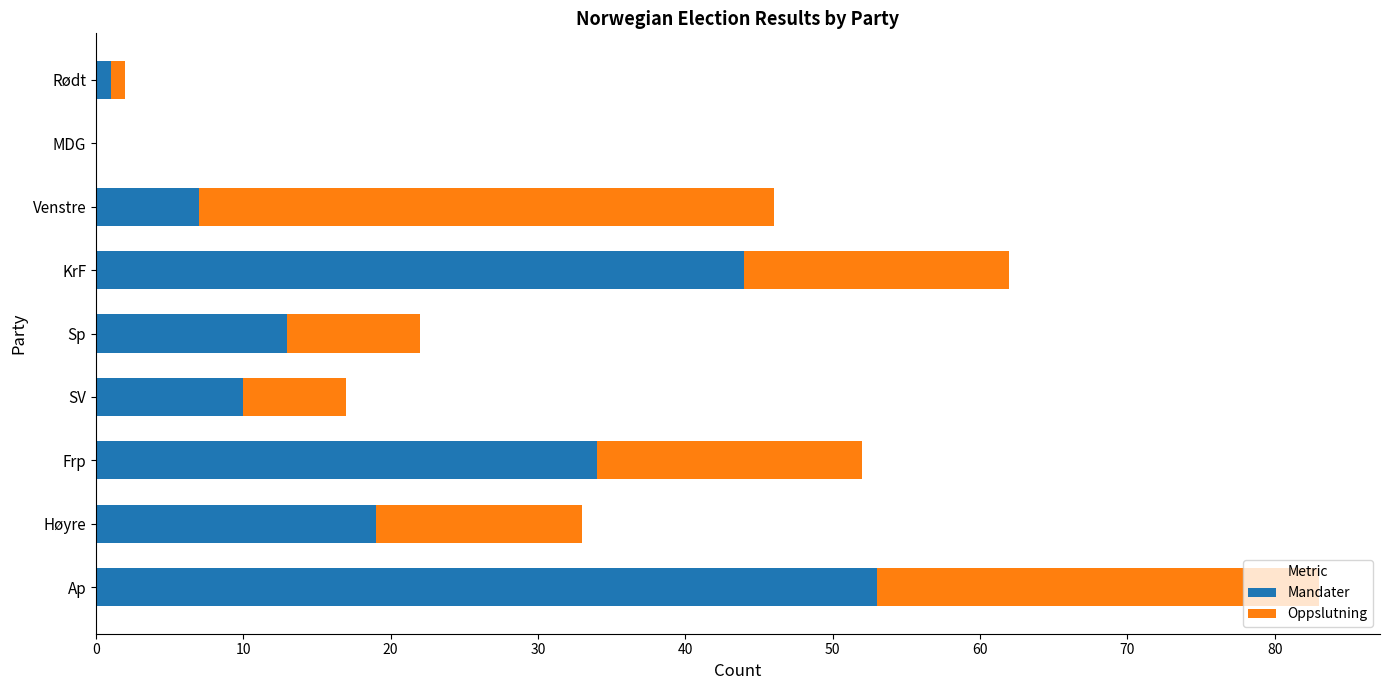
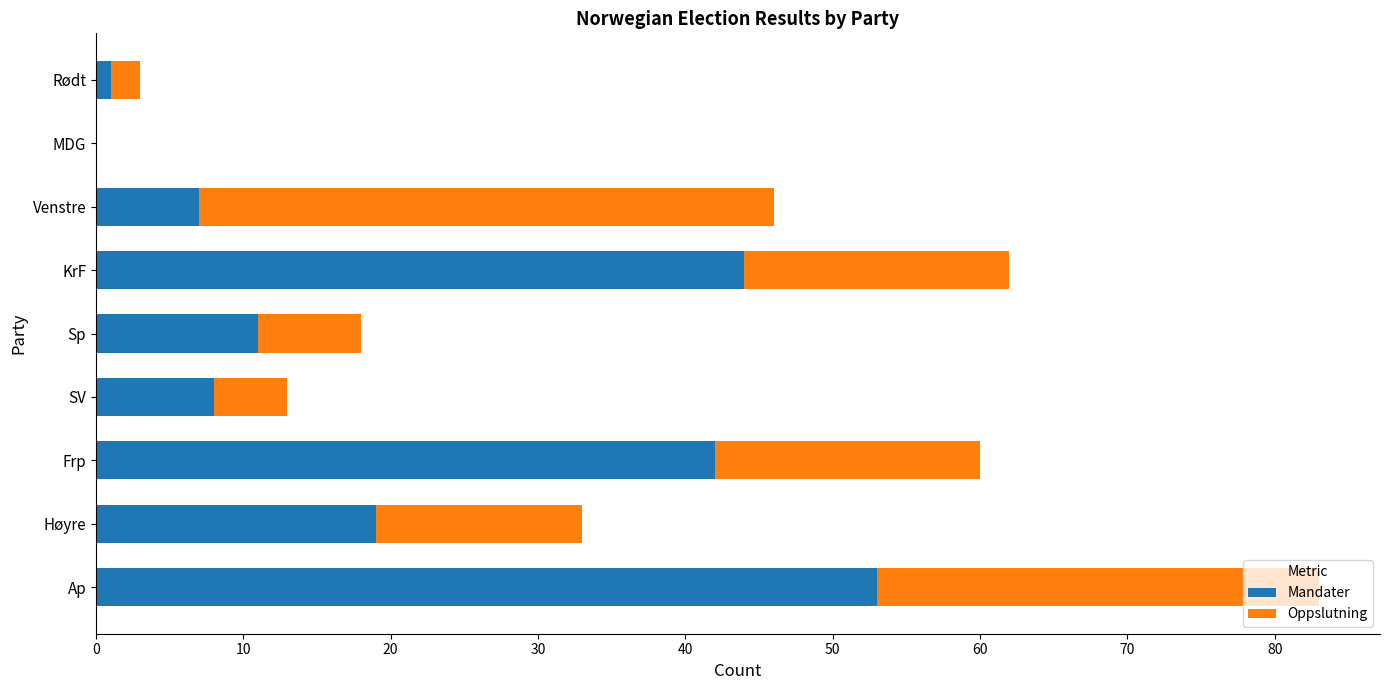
  {
    "Mandater": {
      "Rødt": 1,
      "MDG": 0,
      "Venstre": 7,
      "KrF": 44,
-     "Sp": 13,
-     "SV": 10,
-     "Frp": 34,
+     "Sp": 11,
+     "SV": 8,
+     "Frp": 42,
      "Høyre": 19,
      "Ap": 53
    },
    "Oppslutning": {
-     "Rødt": 1,
+     "Rødt": 2,
      "MDG": 0,
      "Venstre": 39,
      "KrF": 18,
-     "Sp": 9,
-     "SV": 7,
+     "Sp": 7,
+     "SV": 5,
      "Frp": 18,
      "Høyre": 14
    }
  }
